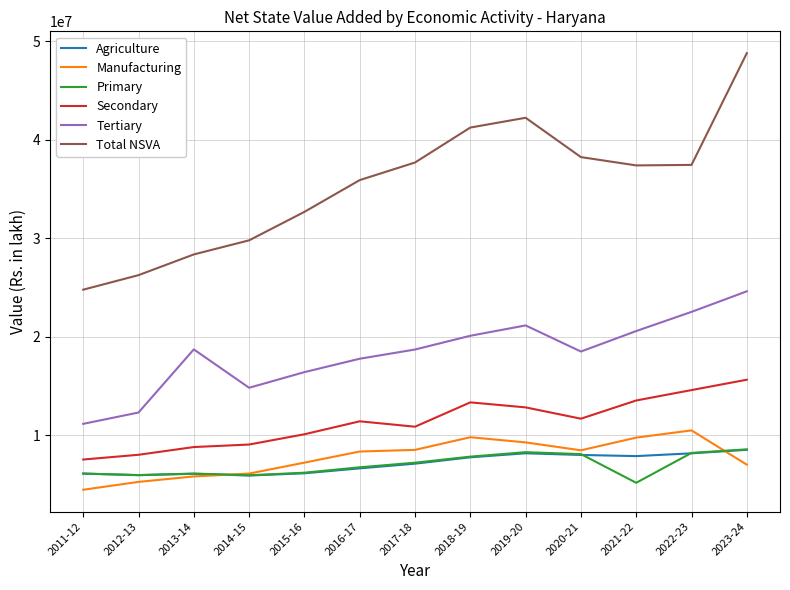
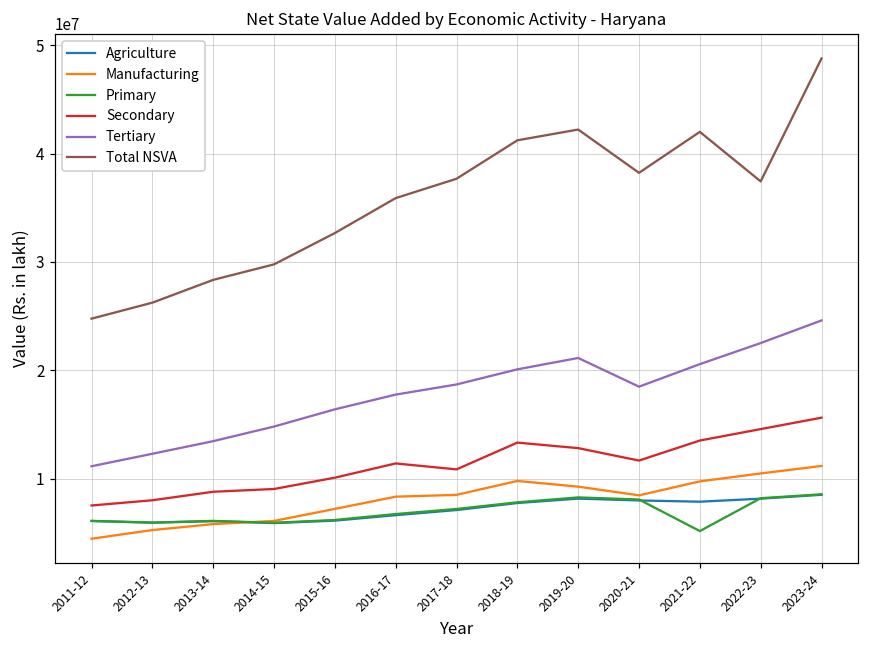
  {
    "Agriculture": {
      "2021-22": 8000000
    },
    "Manufacturing": {
      "2011-12": 4000000,
      "2012-13": 5000000,
      "2013-14": 6000000,
      "2015-16": 7000000,
      "2016-17": 8000000,
      "2017-18": 9000000,
      "2018-19": 10000000,
      "2019-20": 9000000,
      "2020-21": 8000000,
      "2021-22": 10000000,
      "2022-23": 10000000,
-     "2023-24": 7000000
+     "2023-24": 11000000
    },
    "Primary": {
      "2021-22": 5000000
    },
    "Secondary": {
      "2011-12": 8000000,
      "2012-13": 8000000,
      "2013-14": 9000000,
      "2014-15": 9000000,
      "2015-16": 10000000,
      "2016-17": 11000000,
      "2017-18": 11000000,
      "2018-19": 13000000,
      "2019-20": 13000000,
      "2020-21": 12000000,
      "2021-22": 14000000,
      "2022-23": 15000000,
      "2023-24": 16000000
    },
    "Tertiary": {
      "2011-12": 11000000,
      "2012-13": 12000000,
-     "2013-14": 19000000,
+     "2013-14": 13000000,
      "2014-15": 15000000,
      "2015-16": 16000000,
      "2016-17": 18000000,
      "2017-18": 19000000,
      "2018-19": 20000000,
      "2019-20": 21000000,
      "2020-21": 18000000,
      "2021-22": 21000000,
      "2022-23": 23000000,
      "2023-24": 25000000
    },
    "Total NSVA": {
      "2011-12": 25000000,
      "2012-13": 26000000,
      "2013-14": 28000000,
      "2014-15": 30000000,
      "2015-16": 33000000,
      "2016-17": 36000000,
      "2017-18": 38000000,
      "2018-19": 41000000,
      "2019-20": 42000000,
      "2020-21": 38000000,
-     "2021-22": 37000000,
+     "2021-22": 42000000,
      "2022-23": 37000000,
      "2023-24": 49000000
    }
  }
